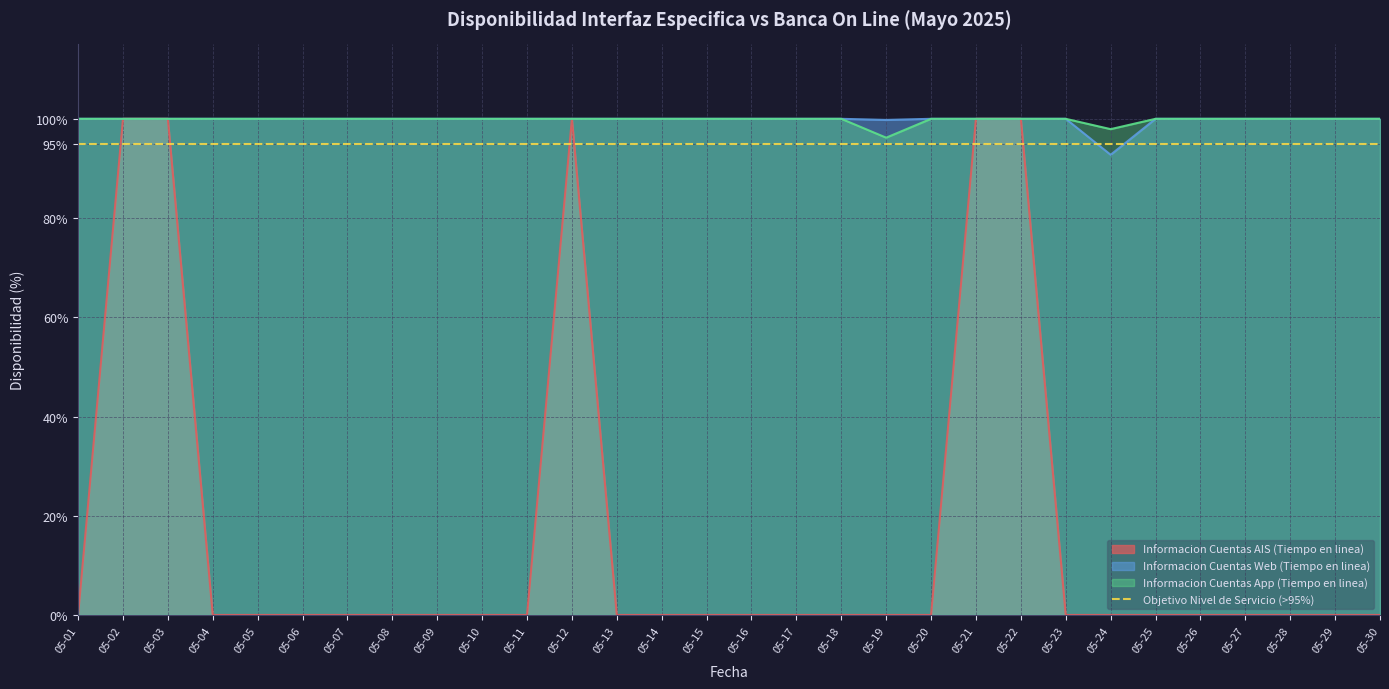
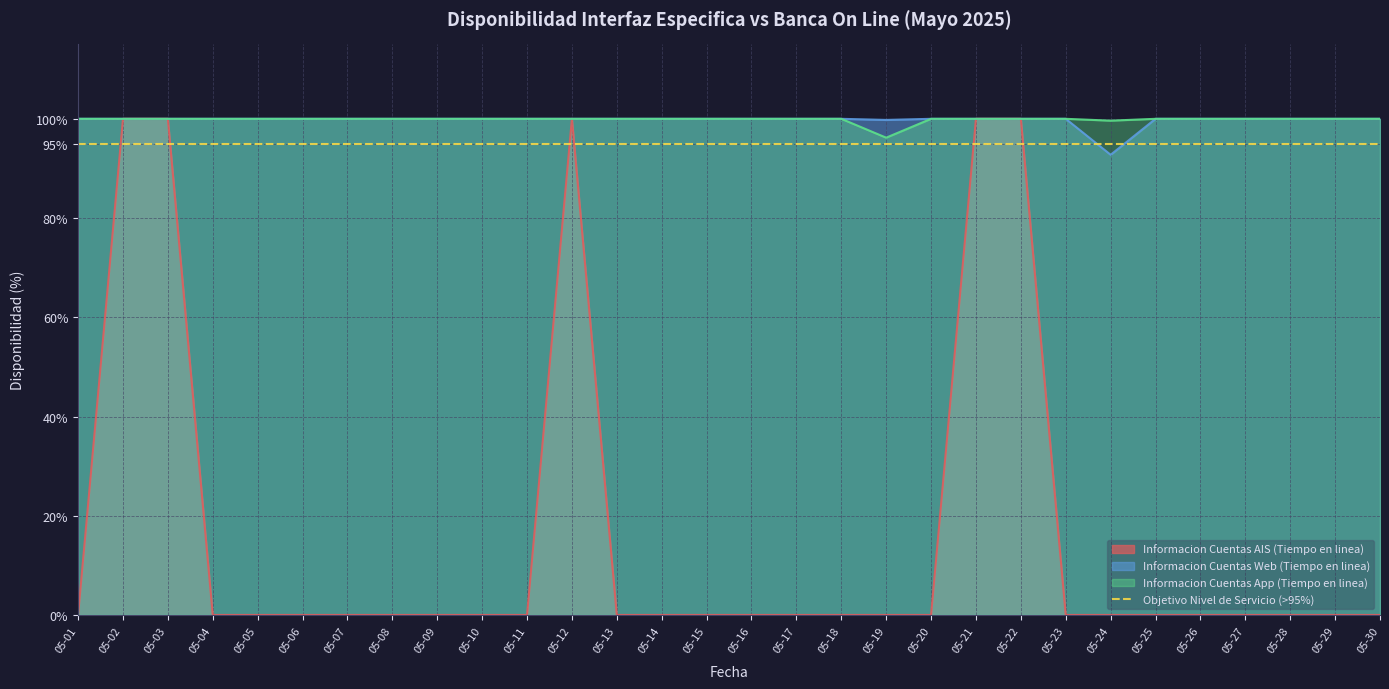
  {
    "Informacion Cuentas AIS (Tiempo en linea)": {
      "05-01": "0%",
      "05-04": "0%",
      "05-05": "0%",
      "05-06": "0%",
      "05-07": "0%",
      "05-08": "0%",
      "05-09": "0%",
      "05-10": "0%",
      "05-11": "0%",
      "05-13": "0%",
      "05-14": "0%",
      "05-15": "0%",
      "05-16": "0%",
      "05-17": "0%",
      "05-18": "0%",
      "05-19": "0%",
      "05-20": "0%",
      "05-23": "0%",
      "05-24": "0%",
      "05-25": "0%",
      "05-26": "0%",
      "05-27": "0%",
      "05-28": "0%",
      "05-29": "0%",
      "05-30": "0%"
    },
    "Informacion Cuentas Web (Tiempo en linea)": {
      "05-19": "100%",
      "05-24": "93%"
    },
    "Informacion Cuentas App (Tiempo en linea)": {
      "05-19": "96%",
-     "05-24": "98%"
+     "05-24": "100%"
    }
  }
